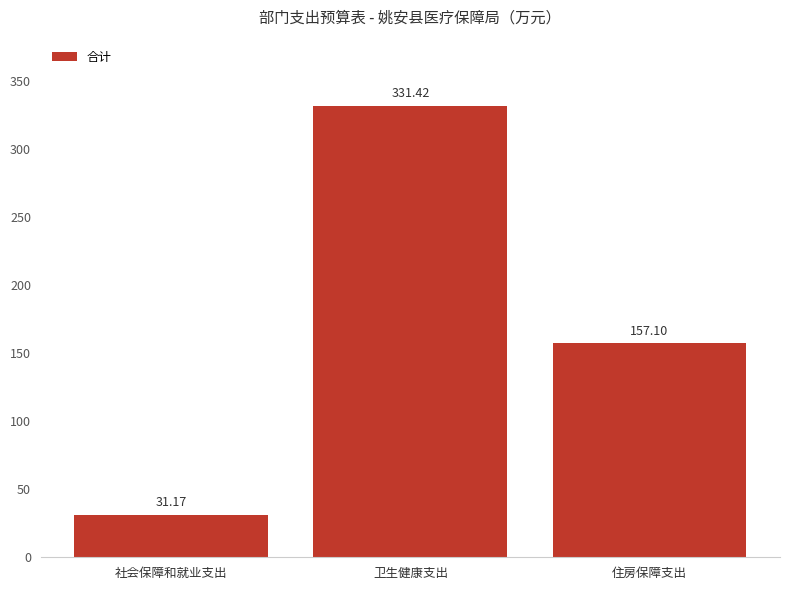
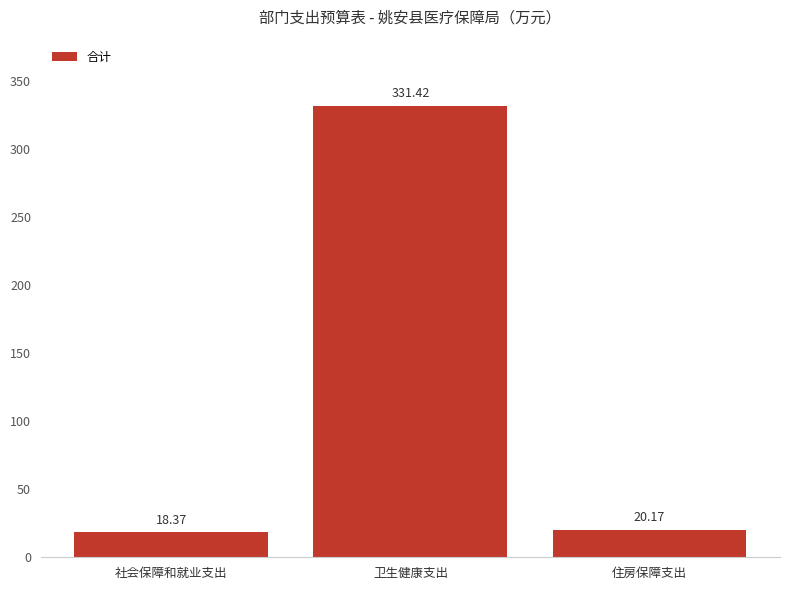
  {
-   "社会保障和就业支出": 31.17,
+   "社会保障和就业支出": 18.37,
    "卫生健康支出": 331.42,
-   "住房保障支出": 157.10
+   "住房保障支出": 20.17
  }
